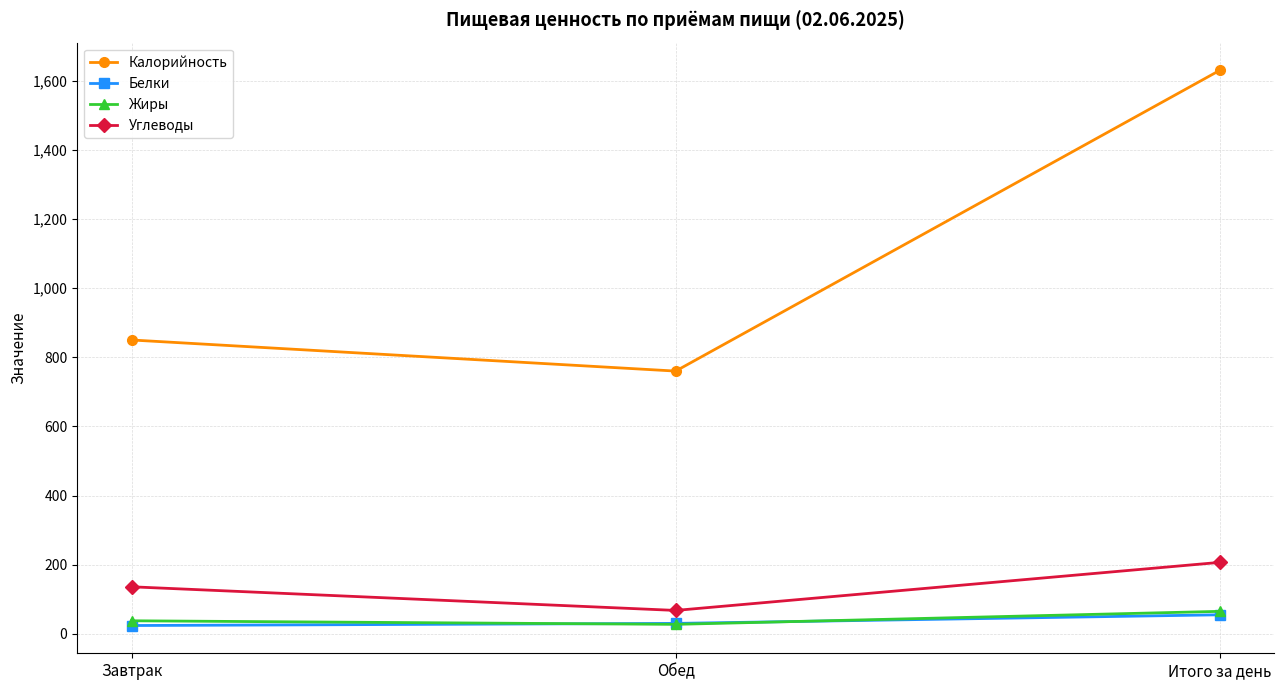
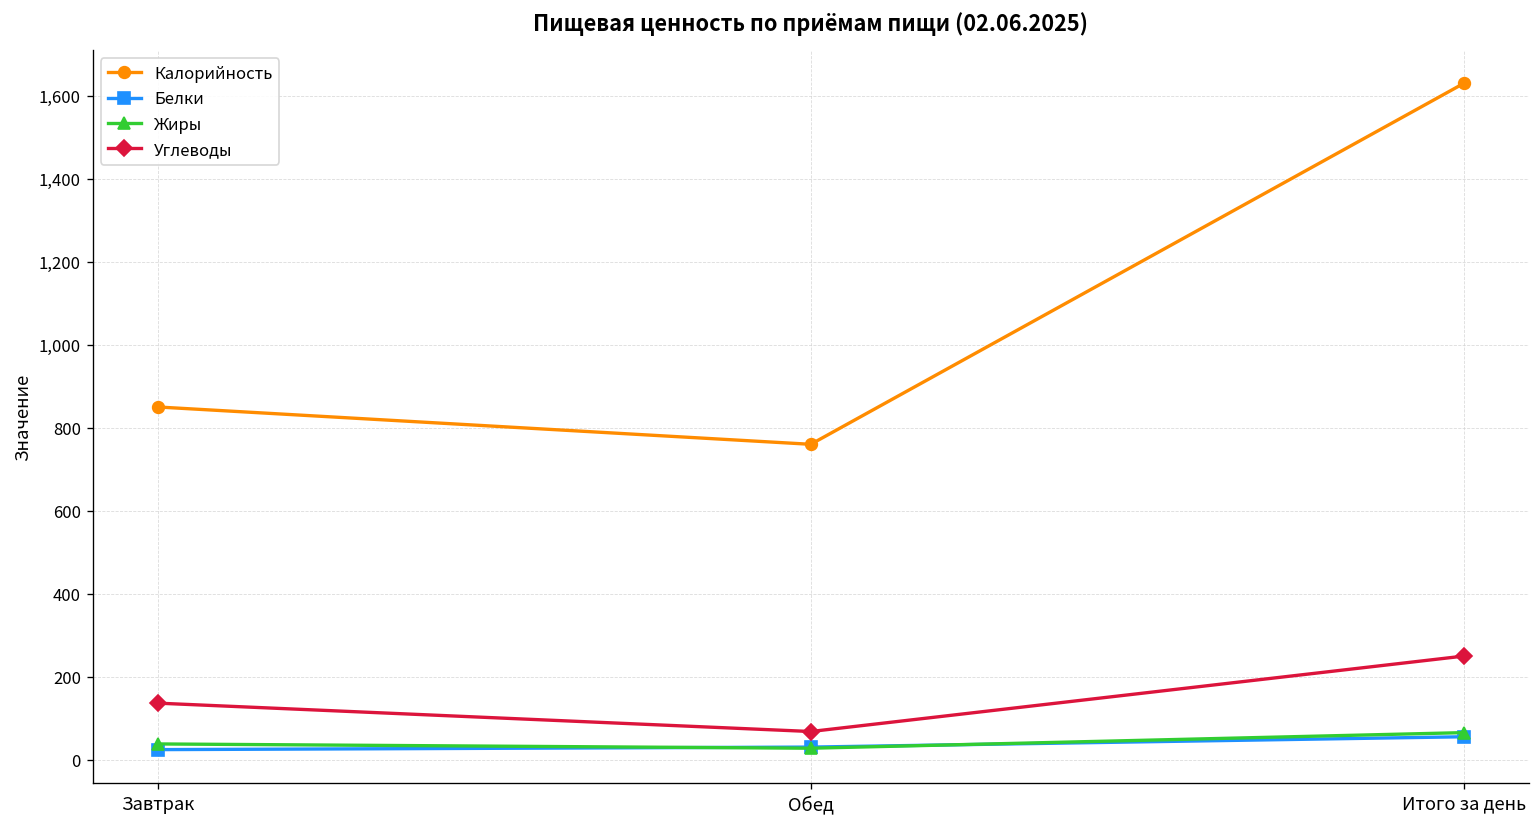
  {
    "Калорийность": {
      "Завтрак": "850",
      "Обед": "760",
      "Итого за день": "1,630"
    },
    "Белки": {
      "Завтрак": "20",
      "Итого за день": "50"
    },
    "Жиры": {
      "Завтрак": "40",
      "Итого за день": "60"
    },
    "Углеводы": {
      "Завтрак": "140",
      "Обед": "70",
-     "Итого за день": "210"
+     "Итого за день": "250"
    }
  }
